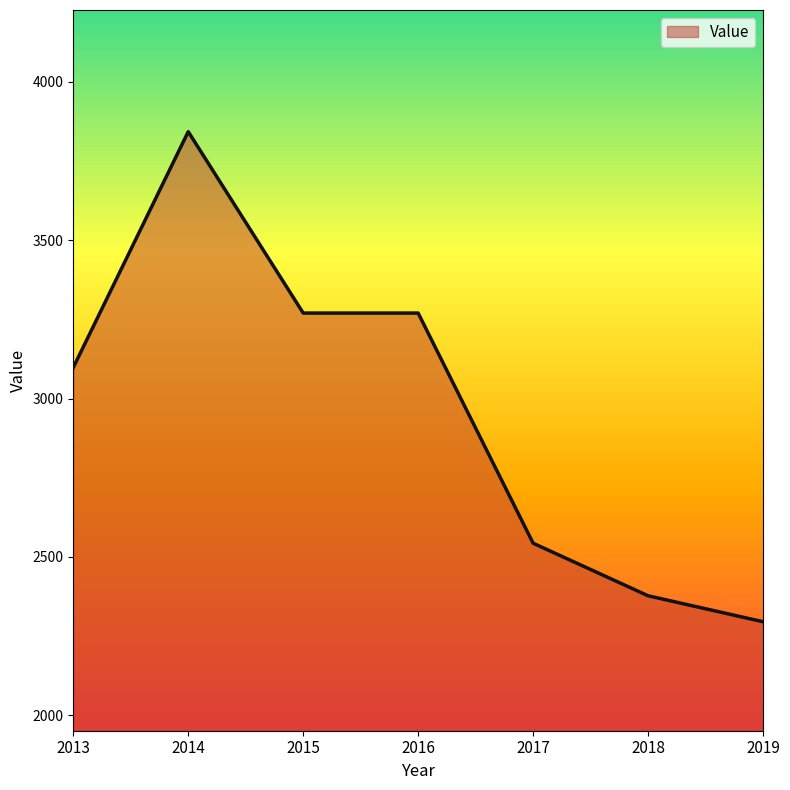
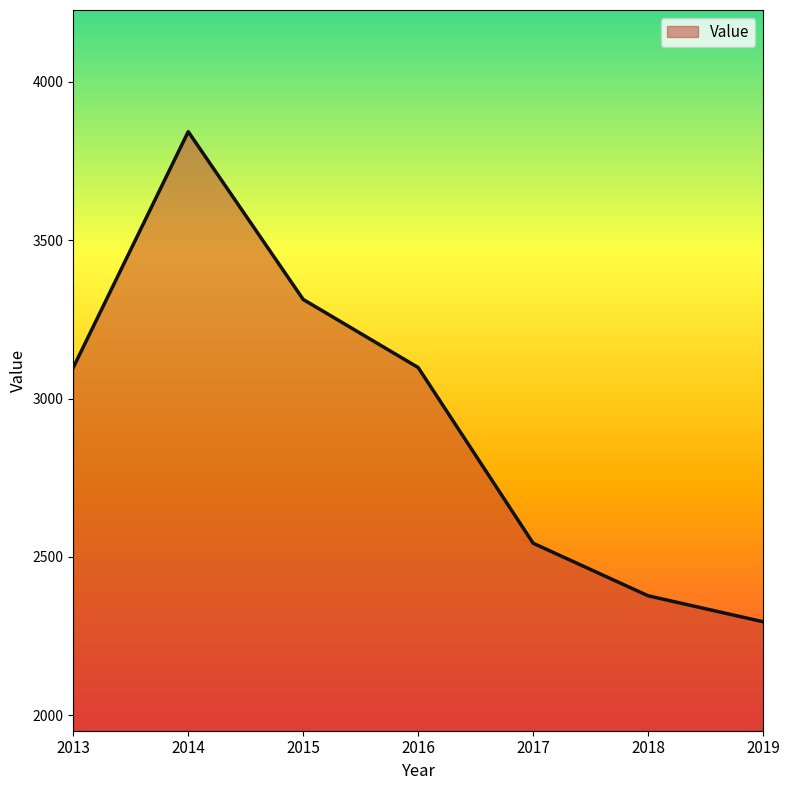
  {
    "2013": 3100,
    "2014": 3840,
-   "2015": 3270,
-   "2016": 3270,
+   "2015": 3310,
+   "2016": 3100,
    "2017": 2540,
    "2018": 2380,
    "2019": 2300
  }
